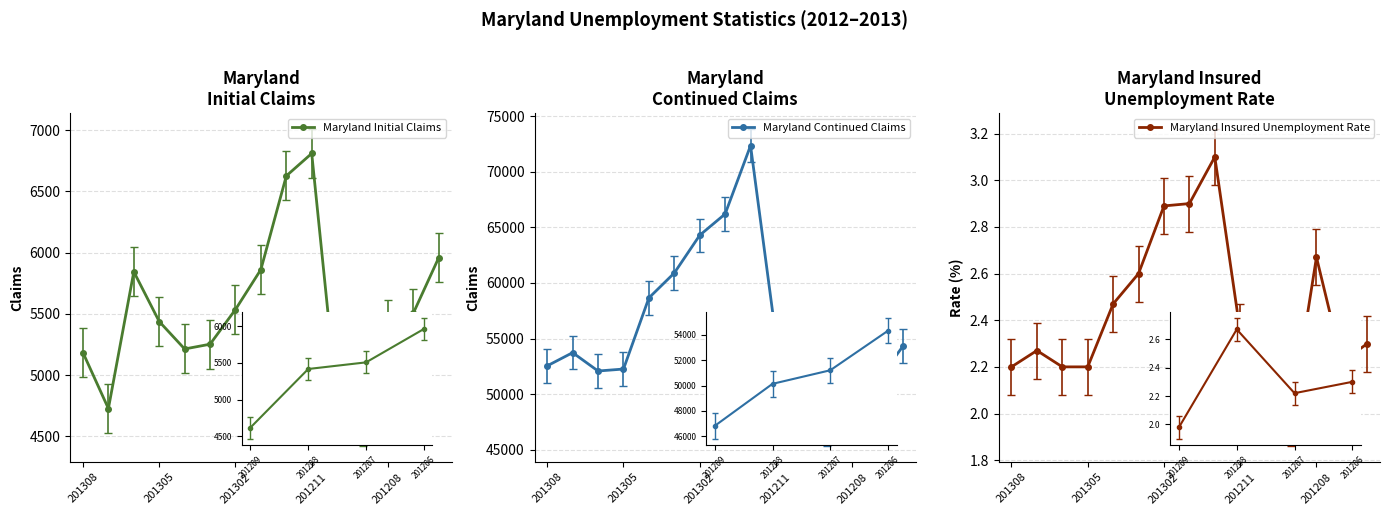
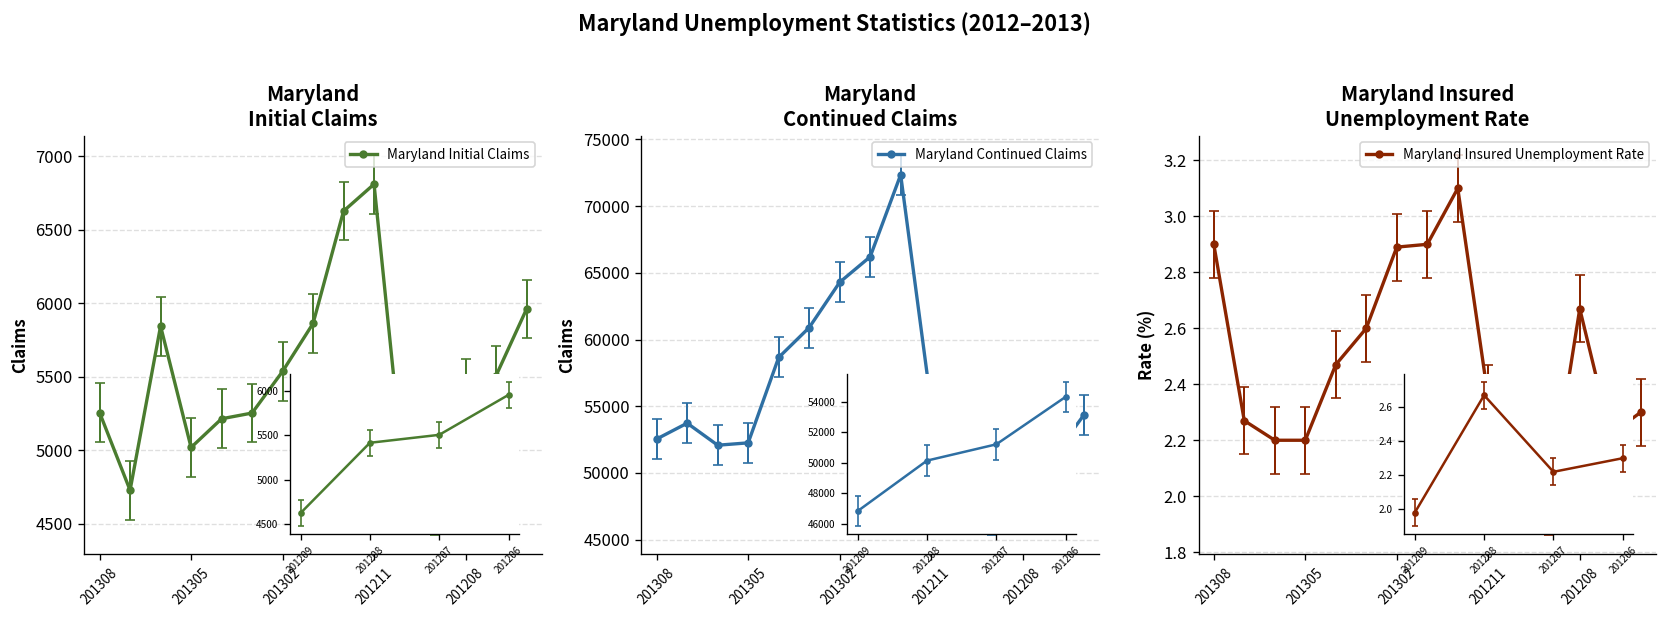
  {
    "Maryland Initial Claims": {
      "Maryland Initial Claims": {
-       "201308": 5180,
-       "201305": 5440,
+       "201308": 5260,
+       "201305": 5020,
        "201302": 5540,
        "201211": 6810,
        "201208": 5420
      }
    },
    "Maryland Insured Unemployment Rate": {
      "Maryland Insured Unemployment Rate": {
-       "201308": 2.2,
+       "201308": 2.9,
        "201305": 2.2,
        "201302": 2.9,
        "201211": 2.35,
        "201208": 2.67
      }
    }
  }
